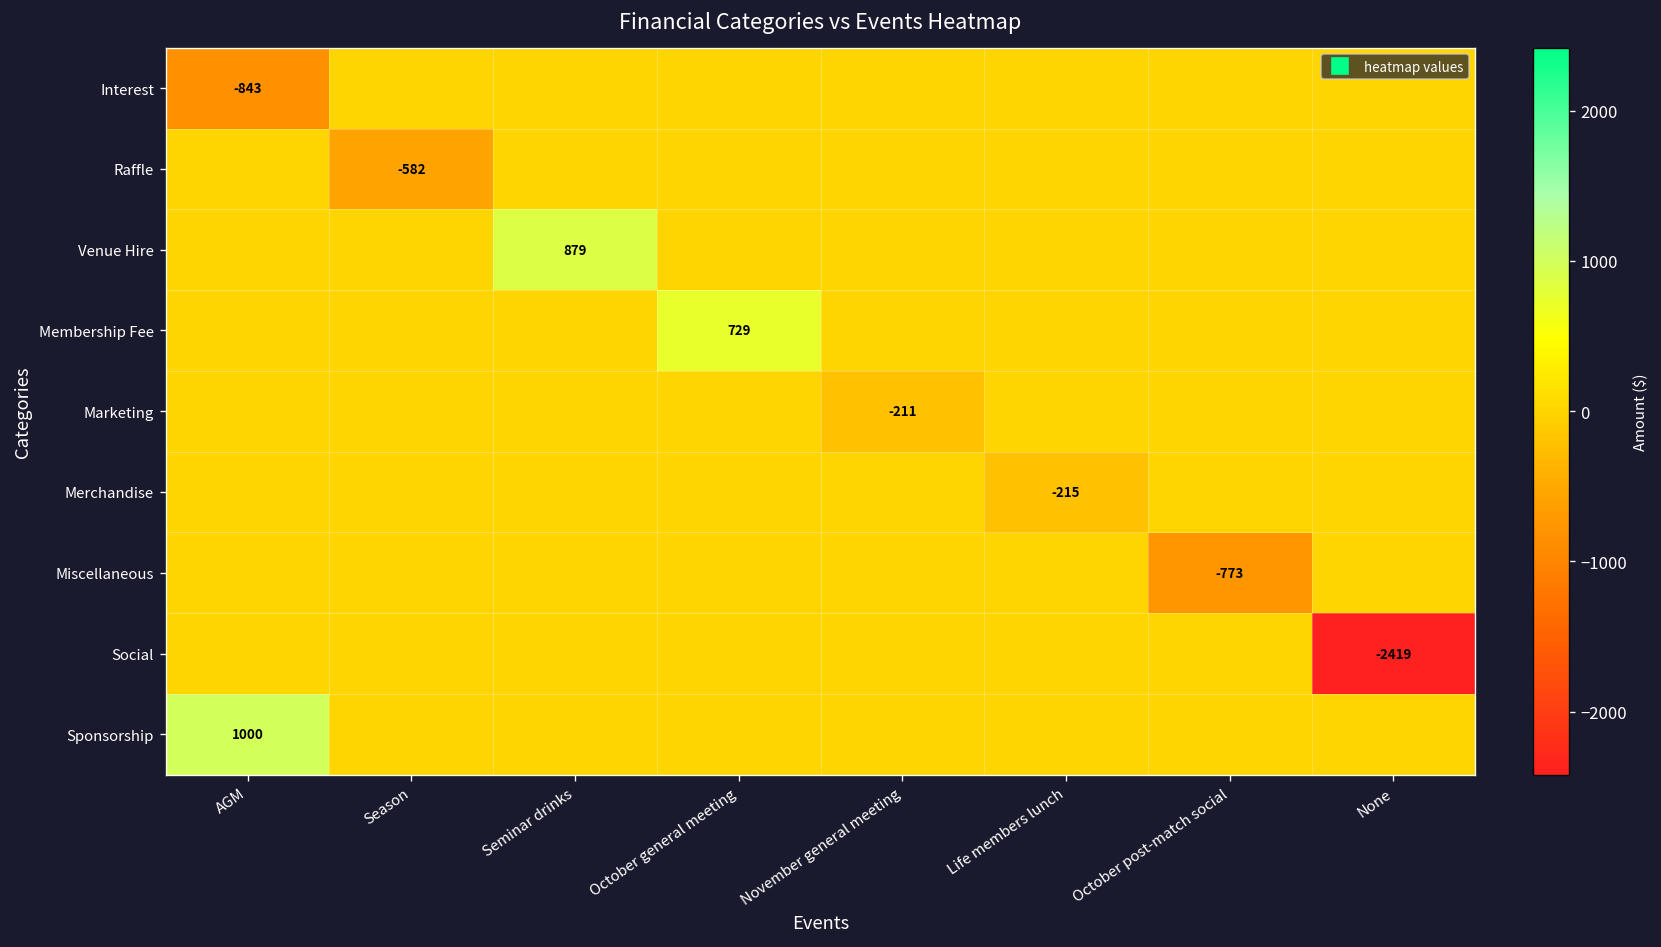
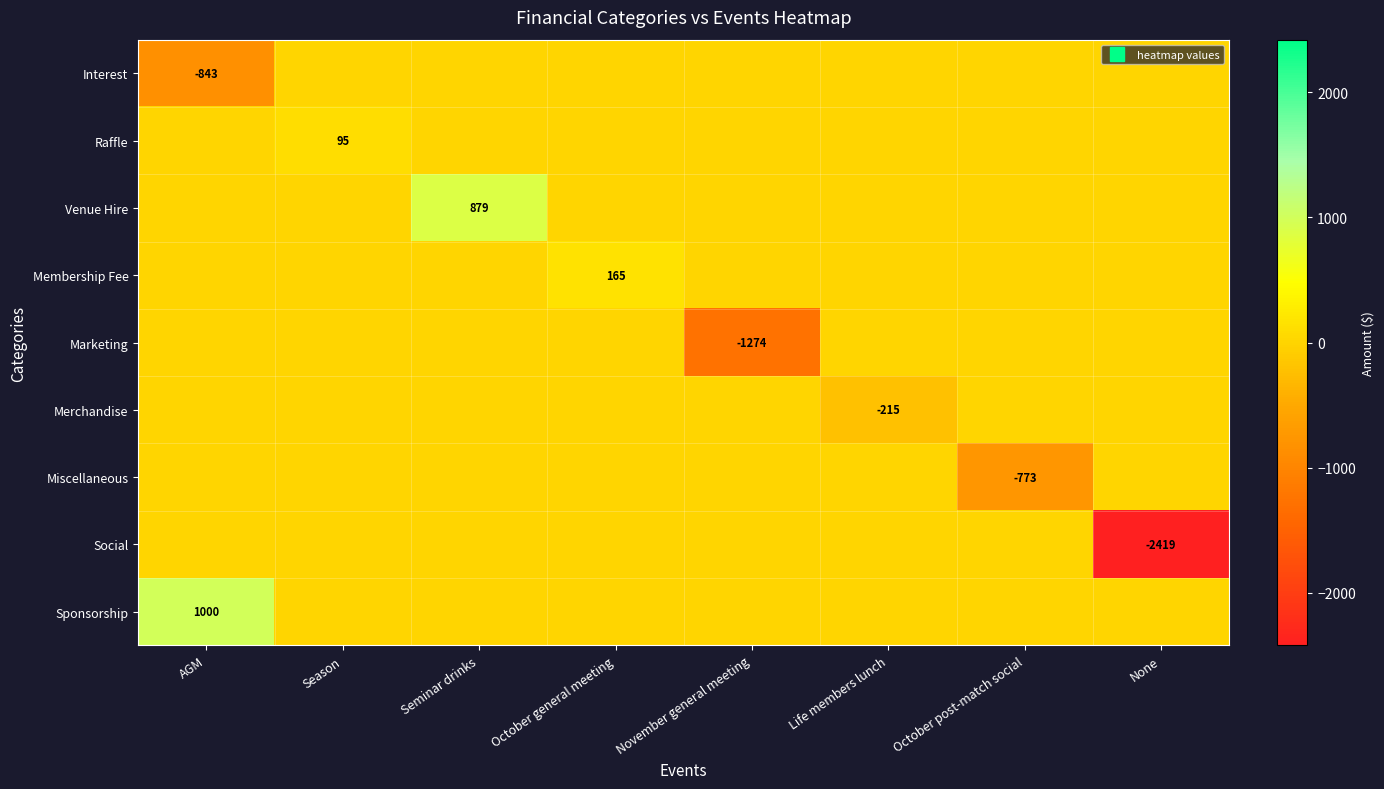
  {
    "Interest": {
      "AGM": -843
    },
    "Raffle": {
-     "Season": -582
+     "Season": 95
    },
    "Venue Hire": {
      "Seminar drinks": 879
    },
    "Membership Fee": {
-     "October general meeting": 729
+     "October general meeting": 165
    },
    "Marketing": {
-     "November general meeting": -211
+     "November general meeting": -1274
    },
    "Merchandise": {
      "Life members lunch": -215
    },
    "Miscellaneous": {
      "October post-match social": -773
    },
    "Social": {
      "None": -2419
    },
    "Sponsorship": {
      "AGM": 1000
    }
  }
